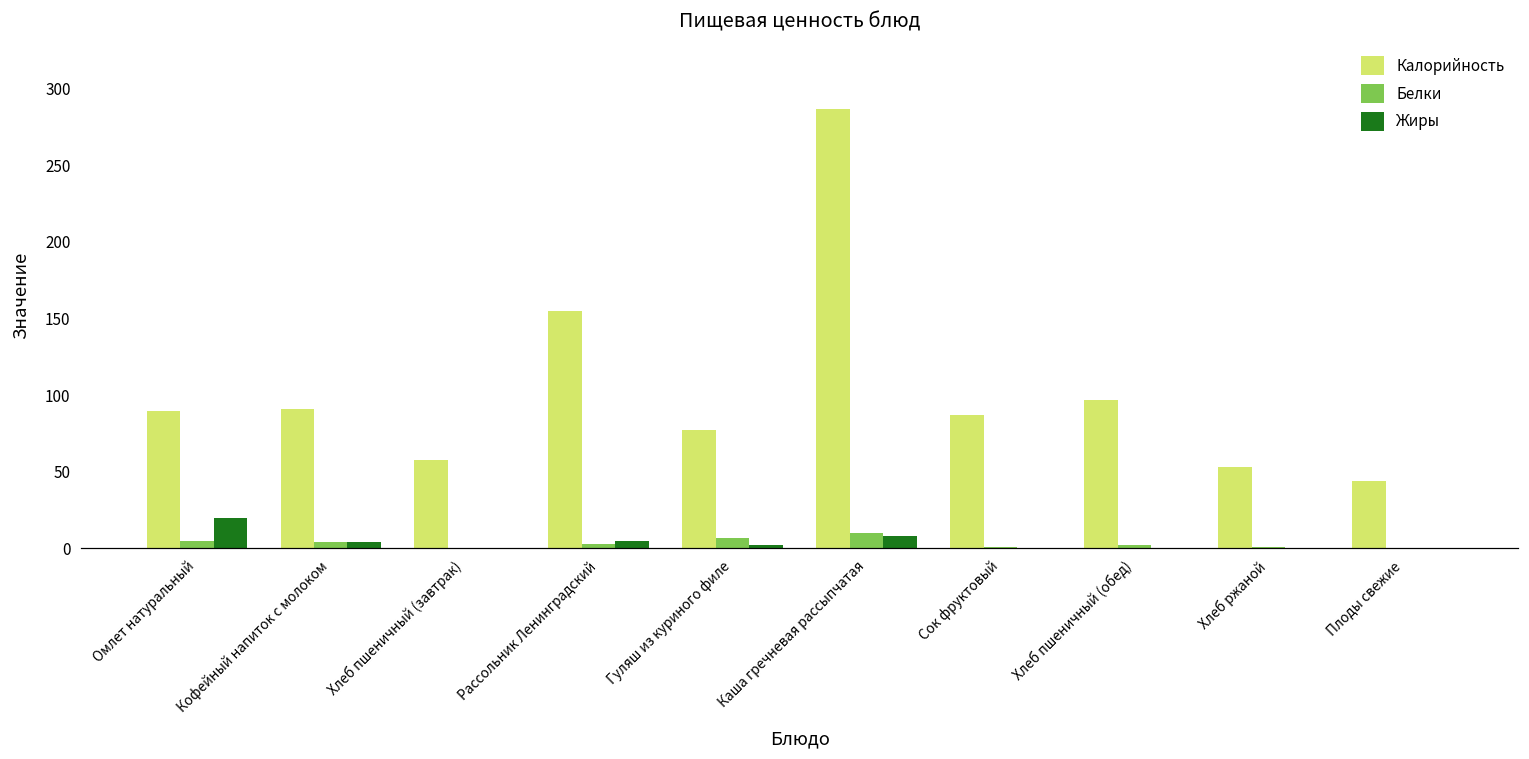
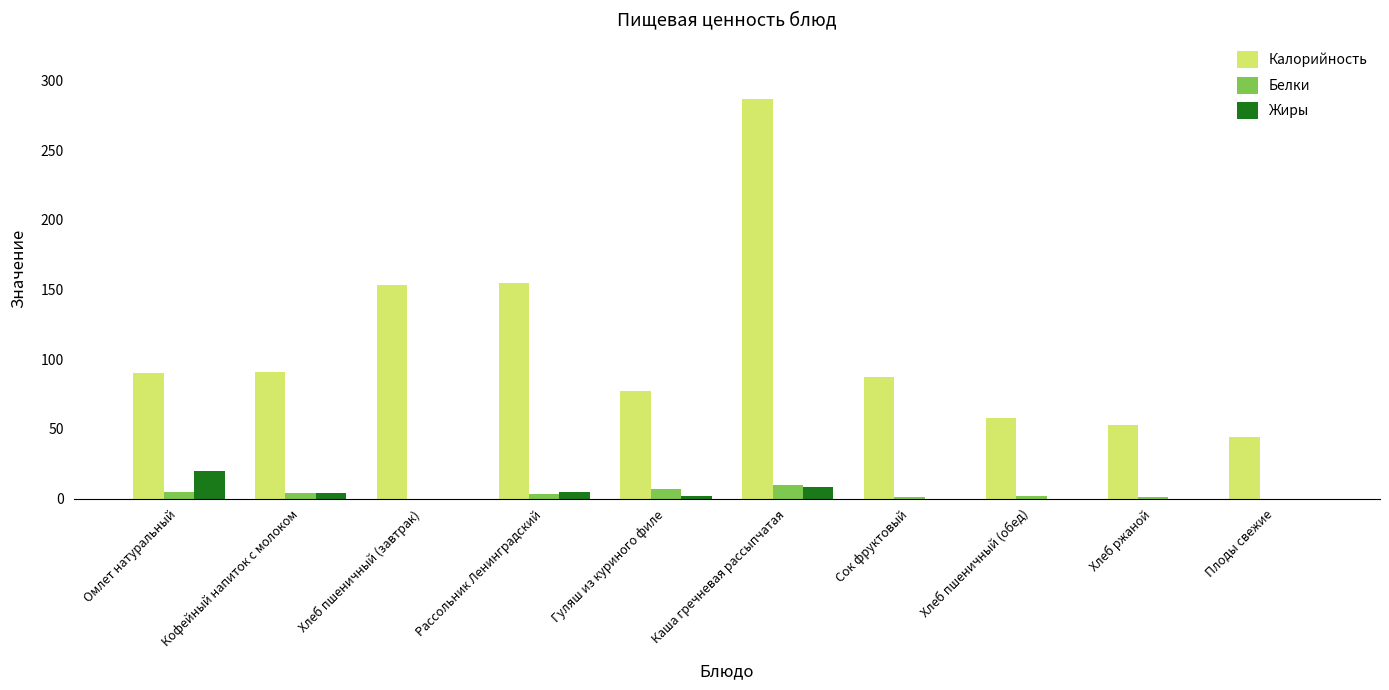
  {
    "Калорийность": {
      "Омлет натуральный": 90,
      "Кофейный напиток с молоком": 91,
-     "Хлеб пшеничный (завтрак)": 58,
+     "Хлеб пшеничный (завтрак)": 153,
      "Рассольник Ленинградский": 155,
      "Гуляш из куриного филе": 77,
      "Каша гречневая рассыпчатая": 287,
      "Сок фруктовый": 87,
-     "Хлеб пшеничный (обед)": 97,
+     "Хлеб пшеничный (обед)": 58,
      "Хлеб ржаной": 53,
      "Плоды свежие": 44
    },
    "Белки": {
      "Омлет натуральный": 5,
      "Кофейный напиток с молоком": 4,
      "Хлеб пшеничный (завтрак)": 0,
      "Рассольник Ленинградский": 3,
      "Гуляш из куриного филе": 7,
      "Каша гречневая рассыпчатая": 10,
      "Хлеб пшеничный (обед)": 2,
      "Плоды свежие": 0
    },
    "Жиры": {
      "Омлет натуральный": 20,
      "Кофейный напиток с молоком": 4,
      "Хлеб пшеничный (завтрак)": 0,
      "Рассольник Ленинградский": 5,
      "Гуляш из куриного филе": 2,
      "Каша гречневая рассыпчатая": 8,
      "Сок фруктовый": 0,
      "Хлеб пшеничный (обед)": 0,
      "Хлеб ржаной": 0,
      "Плоды свежие": 0
    }
  }
